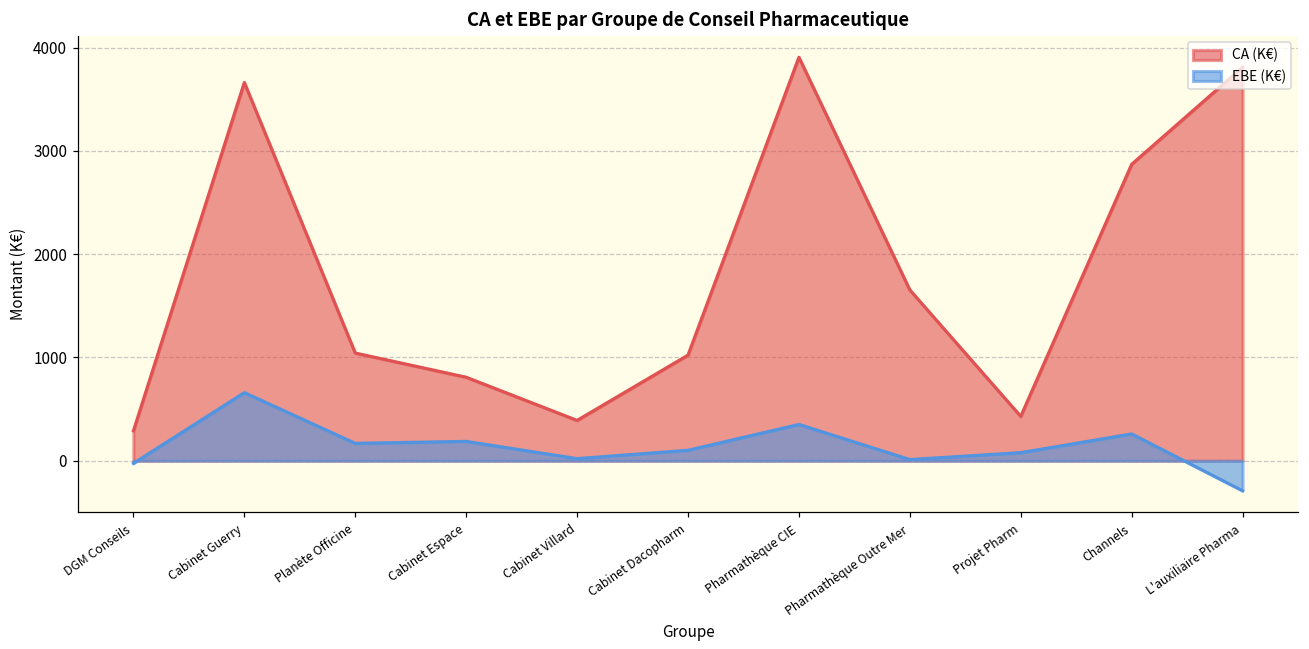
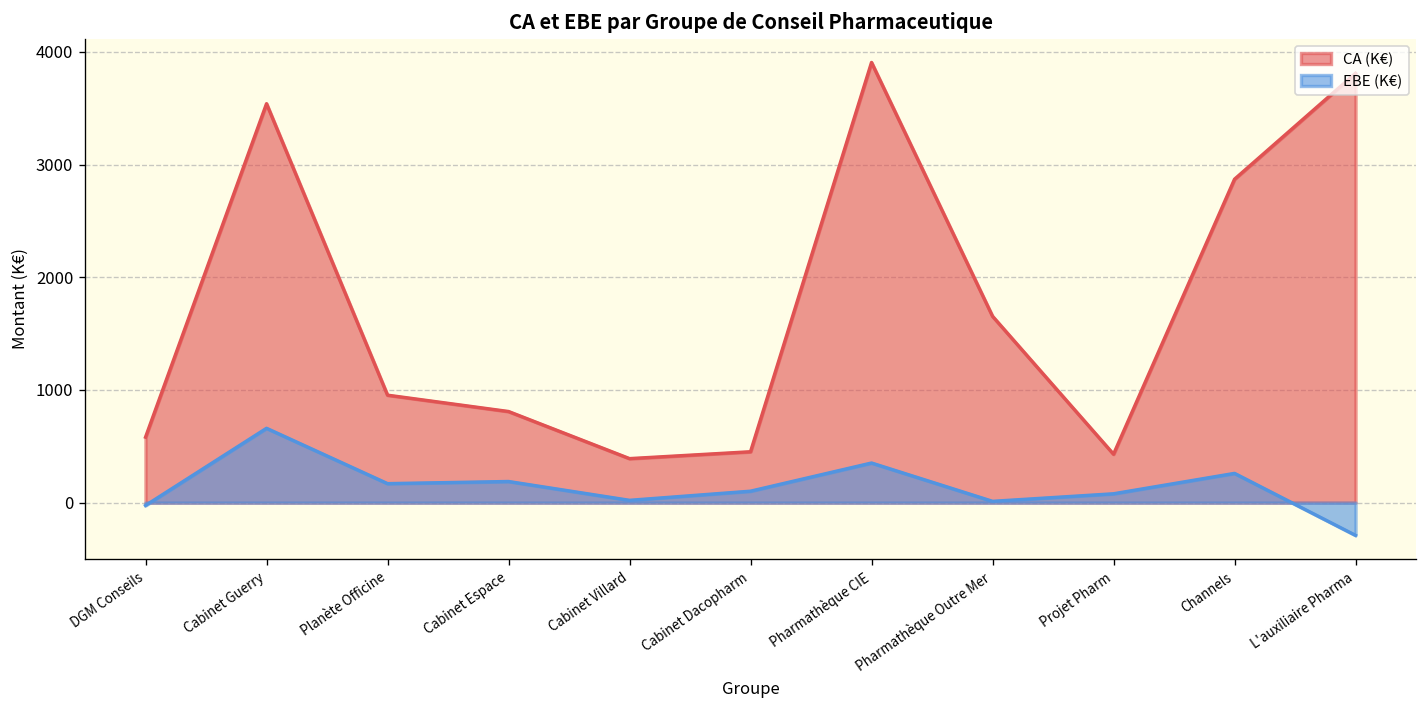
  {
    "CA (K€)": {
-     "DGM Conseils": 300,
-     "Cabinet Guerry": 3700,
-     "Planète Officine": 1040,
+     "DGM Conseils": 600,
+     "Cabinet Guerry": 3500,
+     "Planète Officine": 950,
      "Cabinet Espace": 800,
      "Cabinet Villard": 400,
-     "Cabinet Dacopharm": 1000,
+     "Cabinet Dacopharm": 500,
      "Pharmathèque CIE": 3900,
      "Pharmathèque Outre Mer": 1700,
      "Projet Pharm": 400,
      "Channels": 2900
    }
  }
